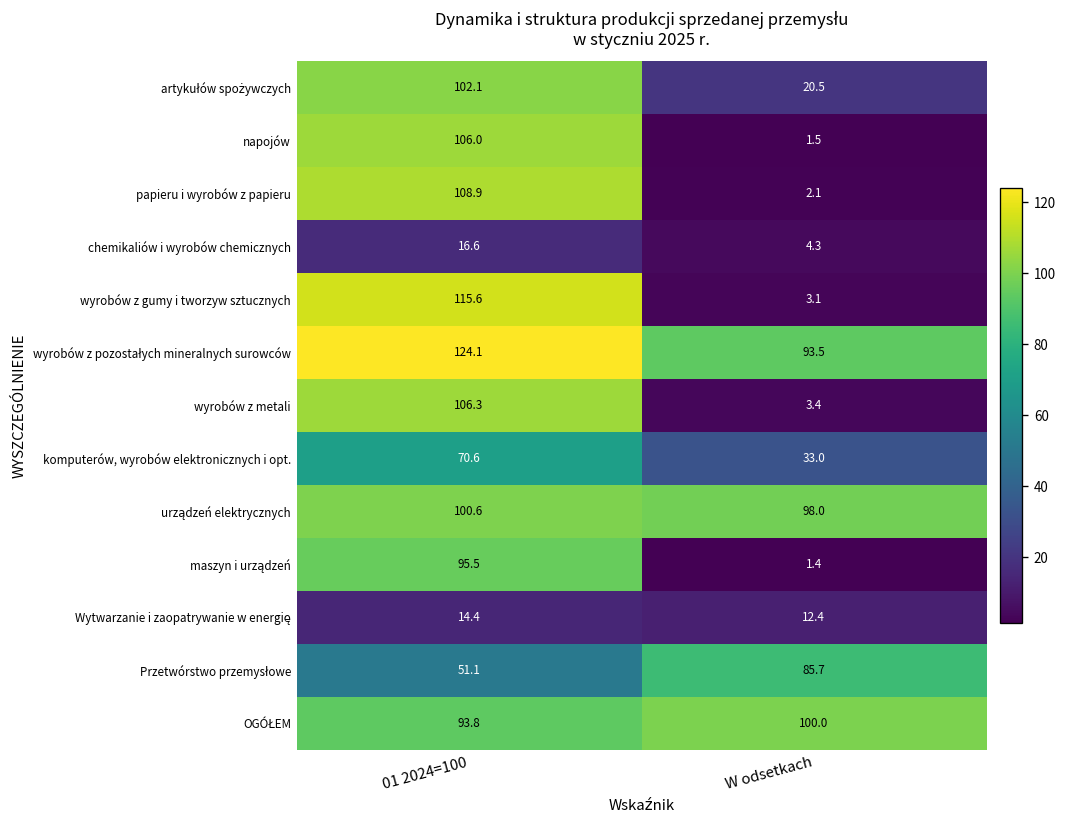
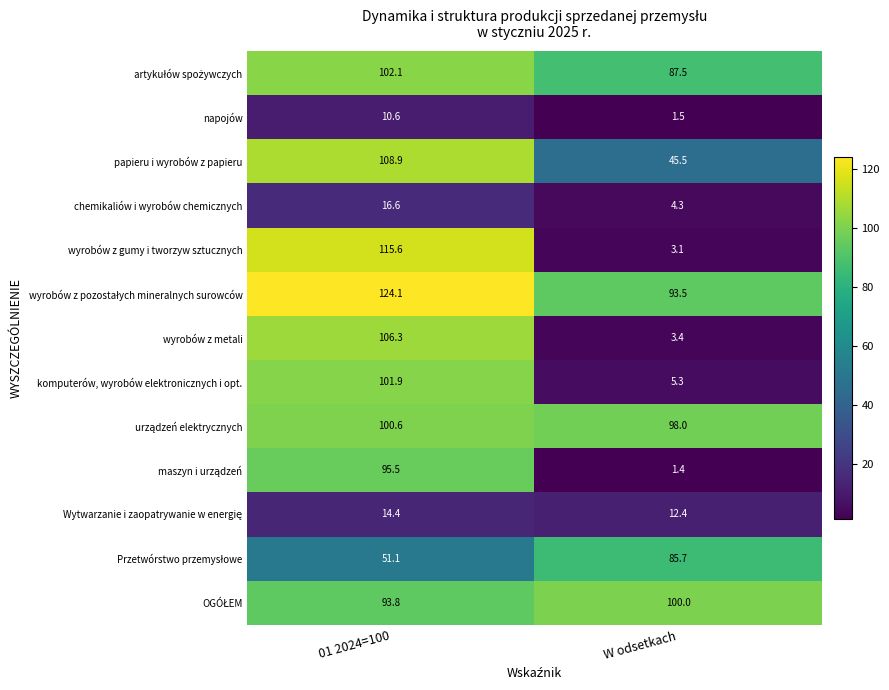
  {
    "artykułów spożywczych": {
      "01 2024=100": 102.1,
-     "W odsetkach": 20.5
+     "W odsetkach": 87.5
    },
    "napojów": {
-     "01 2024=100": 106.0,
+     "01 2024=100": 10.6,
      "W odsetkach": 1.5
    },
    "papieru i wyrobów z papieru": {
      "01 2024=100": 108.9,
-     "W odsetkach": 2.1
+     "W odsetkach": 45.5
    },
    "chemikaliów i wyrobów chemicznych": {
      "01 2024=100": 16.6,
      "W odsetkach": 4.3
    },
    "wyrobów z gumy i tworzyw sztucznych": {
      "01 2024=100": 115.6,
      "W odsetkach": 3.1
    },
    "wyrobów z pozostałych mineralnych surowców": {
      "01 2024=100": 124.1,
      "W odsetkach": 93.5
    },
    "wyrobów z metali": {
      "01 2024=100": 106.3,
      "W odsetkach": 3.4
    },
    "komputerów, wyrobów elektronicznych i opt.": {
-     "01 2024=100": 70.6,
-     "W odsetkach": 33.0
+     "01 2024=100": 101.9,
+     "W odsetkach": 5.3
    },
    "urządzeń elektrycznych": {
      "01 2024=100": 100.6,
      "W odsetkach": 98.0
    },
    "maszyn i urządzeń": {
      "01 2024=100": 95.5,
      "W odsetkach": 1.4
    },
    "Wytwarzanie i zaopatrywanie w energię": {
      "01 2024=100": 14.4,
      "W odsetkach": 12.4
    },
    "Przetwórstwo przemysłowe": {
      "01 2024=100": 51.1,
      "W odsetkach": 85.7
    },
    "OGÓŁEM": {
      "01 2024=100": 93.8,
      "W odsetkach": 100.0
    }
  }
